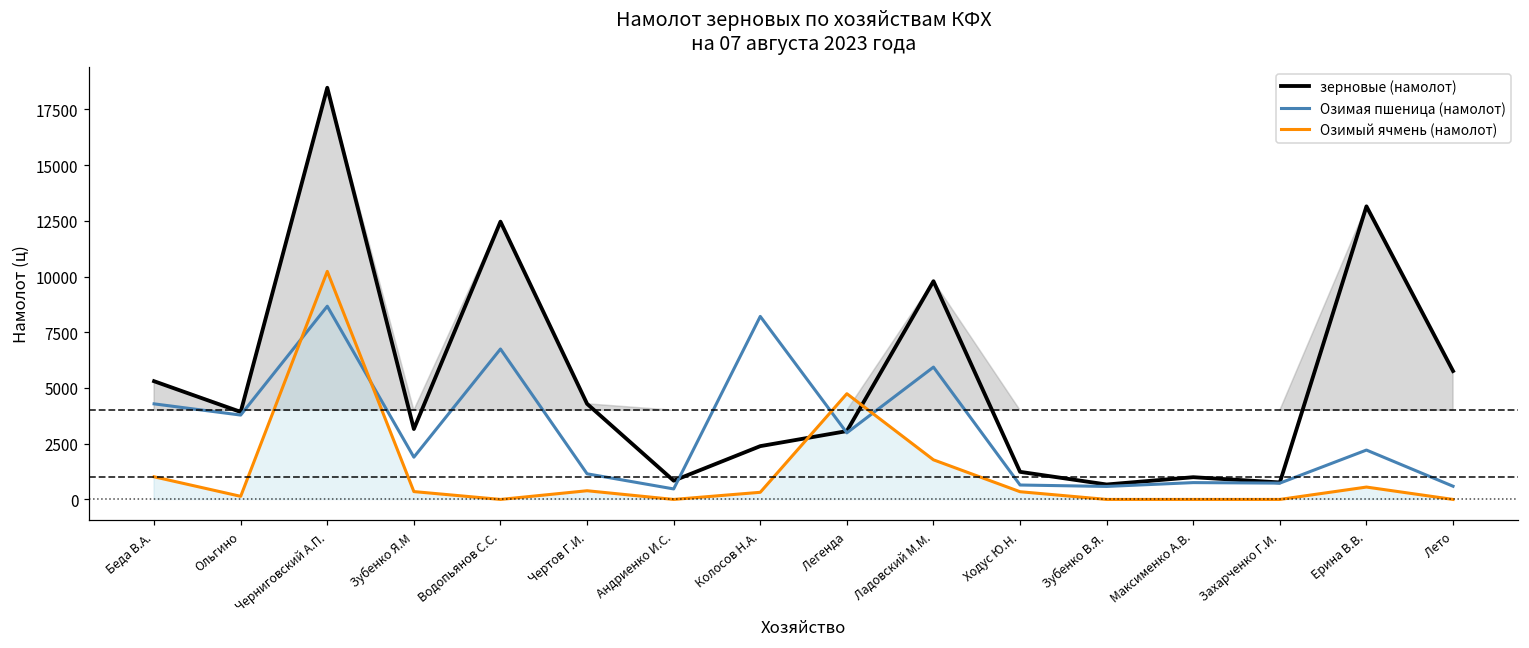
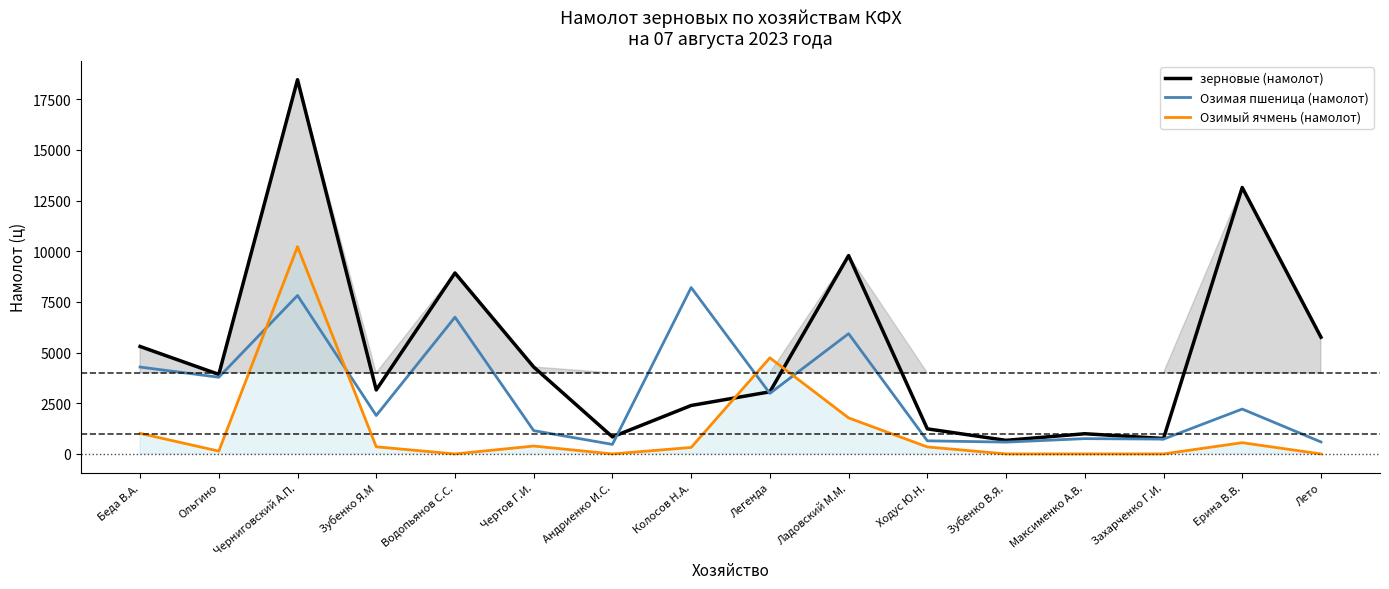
  {
    "зерновые (намолот)": {
      "Беда В.А.": 5300,
      "Ольгино": 3900,
      "Черниговский А.П.": 18500,
      "Зубенко Я.М": 3200,
-     "Водопьянов С.С.": 12500,
+     "Водопьянов С.С.": 8900,
      "Чертов Г.И.": 4300,
      "Андриенко И.С.": 800,
      "Колосов Н.А.": 2400,
      "Ладовский М.М.": 9800,
      "Ходус Ю.Н.": 1200,
      "Максименко А.В.": 1000,
      "Ерина В.В.": 13100,
      "Лето": 5800
    },
    "Озимая пшеница (намолот)": {
      "Беда В.А.": 4300,
      "Ольгино": 3800,
-     "Черниговский А.П.": 8700,
+     "Черниговский А.П.": 7800,
      "Зубенко Я.М": 1900,
      "Водопьянов С.С.": 6700,
      "Чертов Г.И.": 1200,
      "Андриенко И.С.": 500,
      "Колосов Н.А.": 8200,
      "Ладовский М.М.": 5900,
      "Ходус Ю.Н.": 600,
      "Максименко А.В.": 800,
      "Ерина В.В.": 2200,
      "Лето": 600
    },
    "Озимый ячмень (намолот)": {
      "Беда В.А.": 1000,
      "Ольгино": 100,
      "Черниговский А.П.": 10200,
      "Зубенко Я.М": 400,
      "Водопьянов С.С.": 0,
      "Чертов Г.И.": 400,
      "Андриенко И.С.": 0,
      "Колосов Н.А.": 300,
      "Легенда": 4700,
      "Ладовский М.М.": 1800,
      "Ходус Ю.Н.": 300,
      "Зубенко В.Я.": 0,
      "Максименко А.В.": 0,
      "Захарченко Г.И.": 0,
      "Ерина В.В.": 600,
      "Лето": 0
    }
  }
